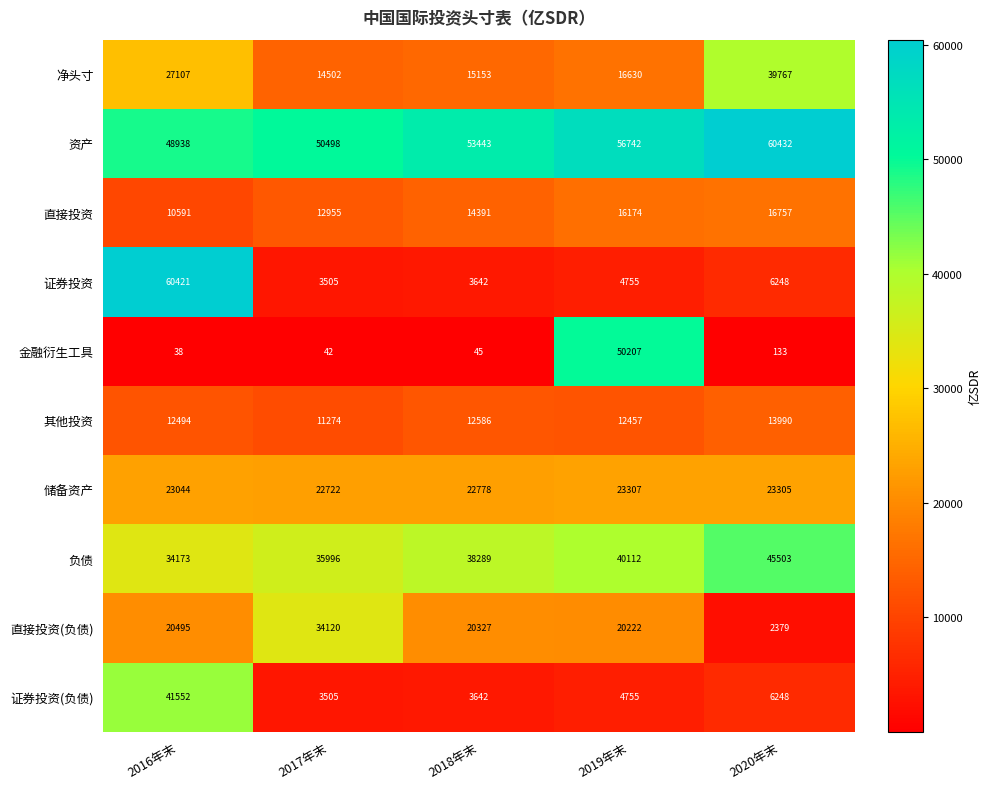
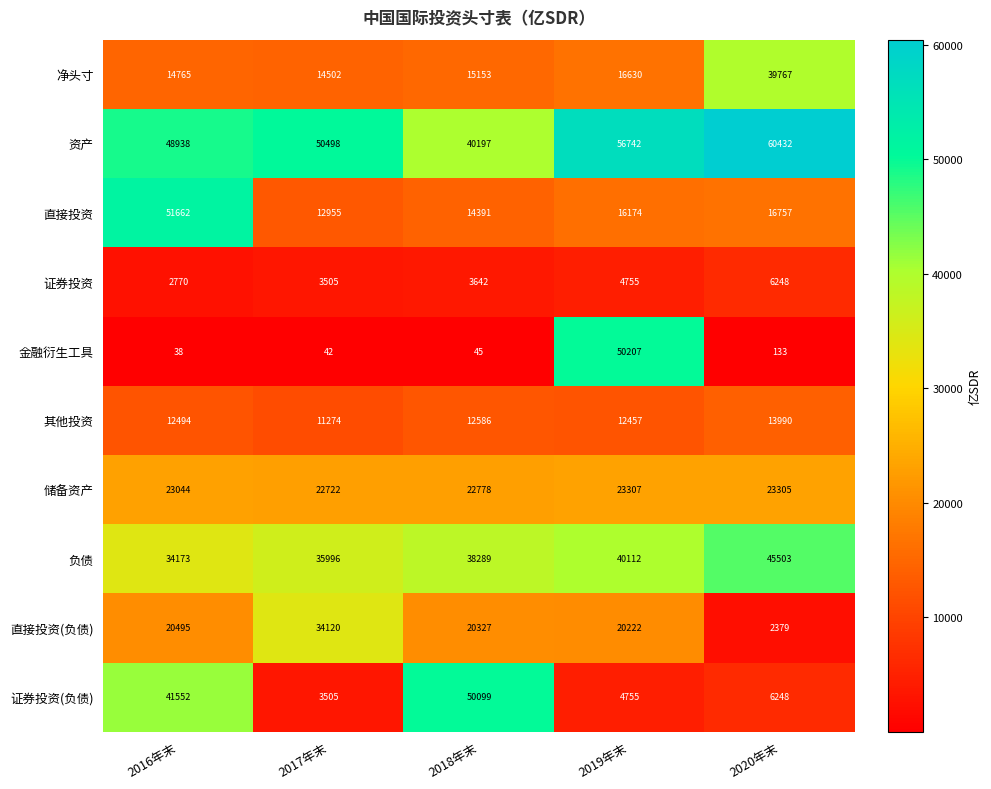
  {
    "净头寸": {
-     "2016年末": 27107,
+     "2016年末": 14765,
      "2017年末": 14502,
      "2018年末": 15153,
      "2019年末": 16630,
      "2020年末": 39767
    },
    "资产": {
      "2016年末": 48938,
      "2017年末": 50498,
-     "2018年末": 53443,
+     "2018年末": 40197,
      "2019年末": 56742,
      "2020年末": 60432
    },
    "直接投资": {
-     "2016年末": 10591,
+     "2016年末": 51662,
      "2017年末": 12955,
      "2018年末": 14391,
      "2019年末": 16174,
      "2020年末": 16757
    },
    "证券投资": {
-     "2016年末": 60421,
+     "2016年末": 2770,
      "2017年末": 3505,
      "2018年末": 3642,
      "2019年末": 4755,
      "2020年末": 6248
    },
    "金融衍生工具": {
      "2016年末": 38,
      "2017年末": 42,
      "2018年末": 45,
      "2019年末": 50207,
      "2020年末": 133
    },
    "其他投资": {
      "2016年末": 12494,
      "2017年末": 11274,
      "2018年末": 12586,
      "2019年末": 12457,
      "2020年末": 13990
    },
    "储备资产": {
      "2016年末": 23044,
      "2017年末": 22722,
      "2018年末": 22778,
      "2019年末": 23307,
      "2020年末": 23305
    },
    "负债": {
      "2016年末": 34173,
      "2017年末": 35996,
      "2018年末": 38289,
      "2019年末": 40112,
      "2020年末": 45503
    },
    "直接投资(负债)": {
      "2016年末": 20495,
      "2017年末": 34120,
      "2018年末": 20327,
      "2019年末": 20222,
      "2020年末": 2379
    },
    "证券投资(负债)": {
      "2016年末": 41552,
      "2017年末": 3505,
-     "2018年末": 3642,
+     "2018年末": 50099,
      "2019年末": 4755,
      "2020年末": 6248
    }
  }
